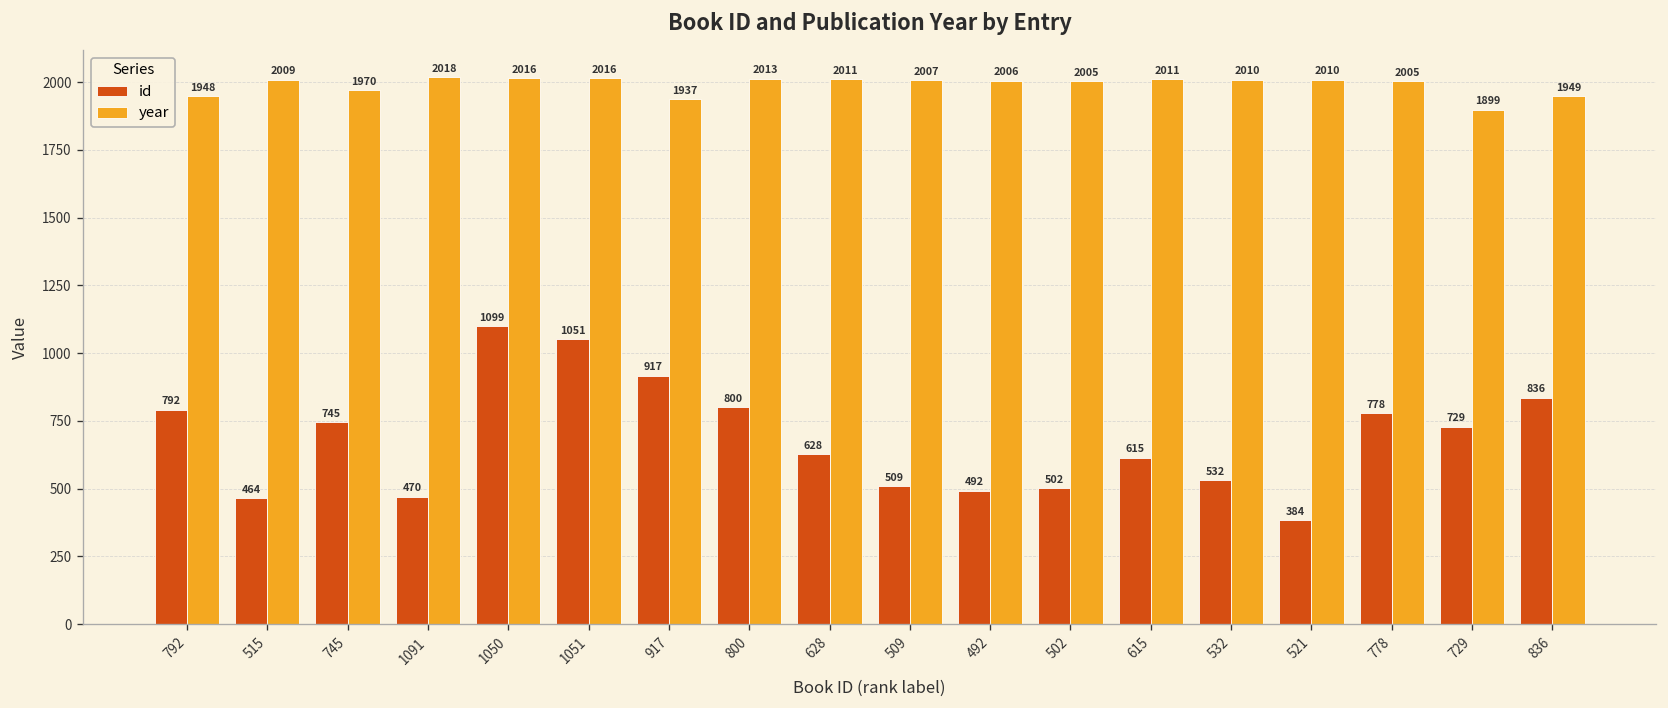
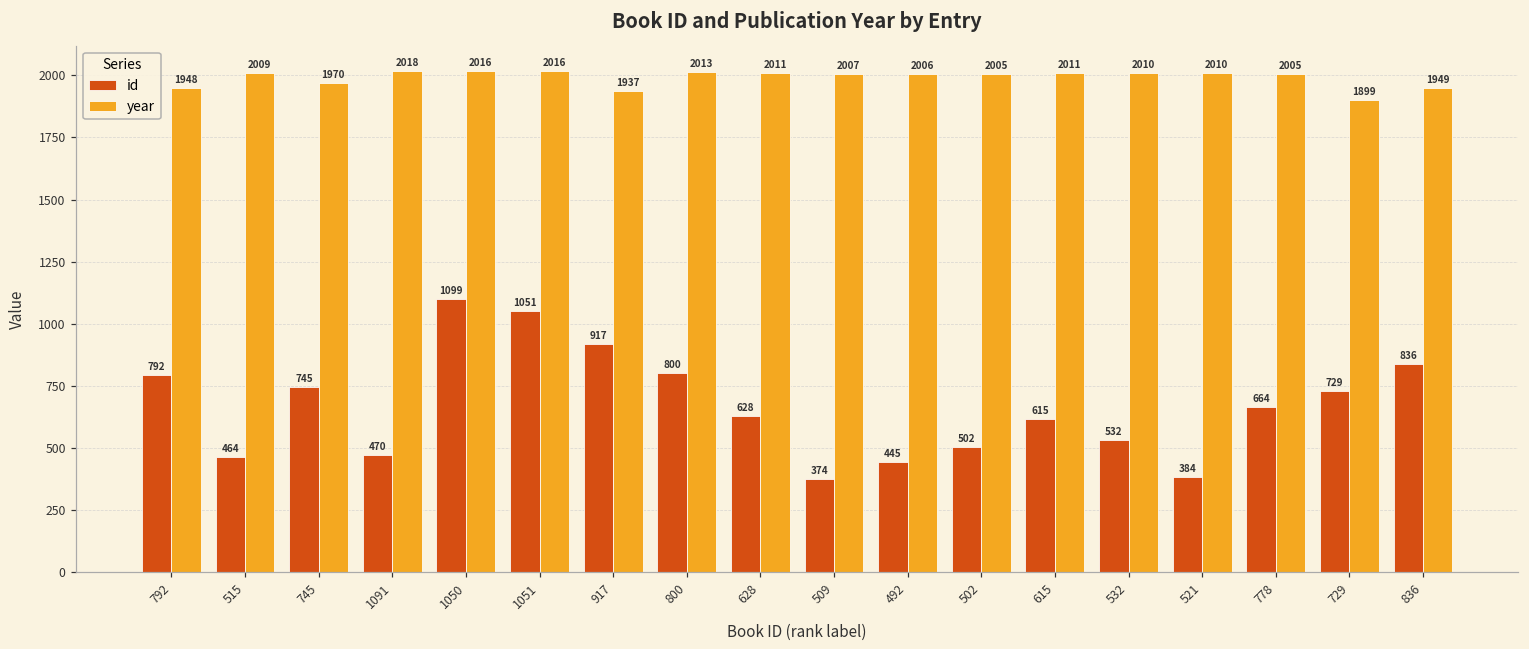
  {
    "id": {
      "792": 792,
      "515": 464,
      "745": 745,
      "1091": 470,
      "1050": 1099,
      "1051": 1051,
      "917": 917,
      "800": 800,
      "628": 628,
-     "509": 509,
-     "492": 492,
+     "509": 374,
+     "492": 445,
      "502": 502,
      "615": 615,
      "532": 532,
      "521": 384,
-     "778": 778,
+     "778": 664,
      "729": 729,
      "836": 836
    },
    "year": {
      "792": 1948,
      "515": 2009,
      "745": 1970,
      "1091": 2018,
      "1050": 2016,
      "1051": 2016,
      "917": 1937,
      "800": 2013,
      "628": 2011,
      "509": 2007,
      "492": 2006,
      "502": 2005,
      "615": 2011,
      "532": 2010,
      "521": 2010,
      "778": 2005,
      "729": 1899,
      "836": 1949
    }
  }
